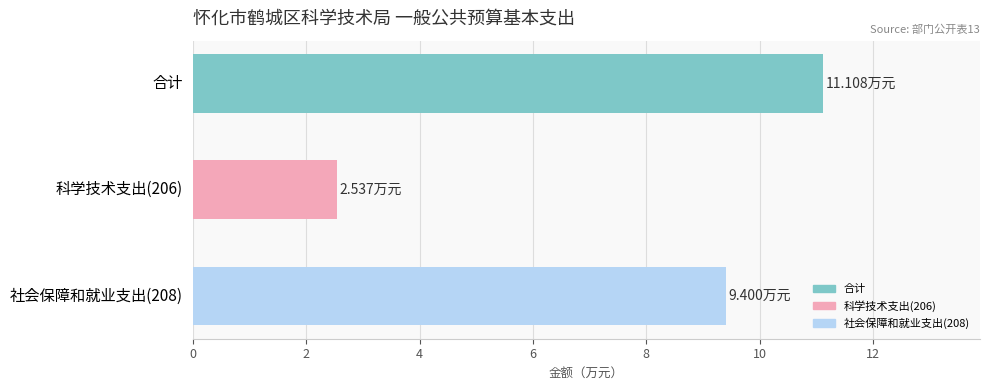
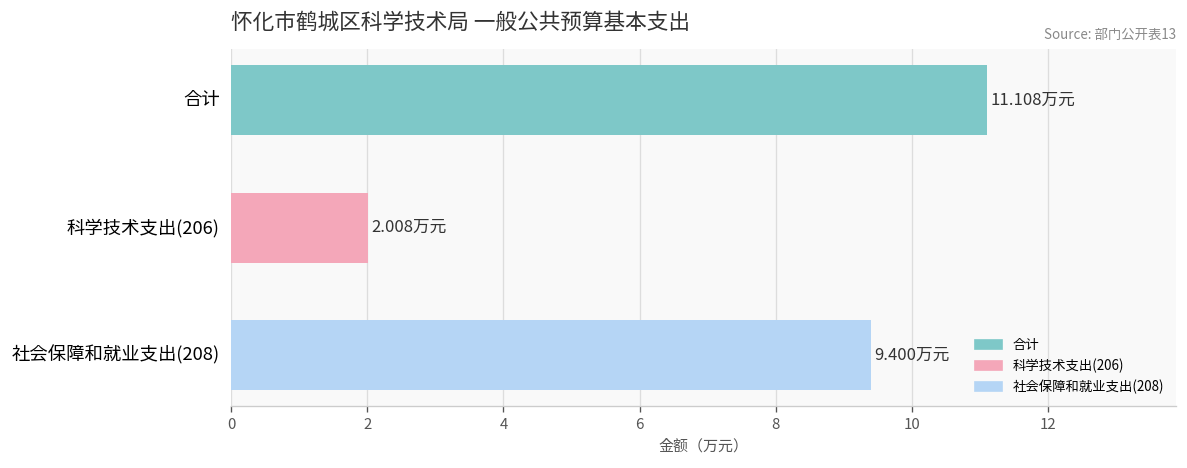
  {
    "合计": 11.108,
-   "科学技术支出(206)": 2.537,
+   "科学技术支出(206)": 2.008,
    "社会保障和就业支出(208)": 9.400
  }
